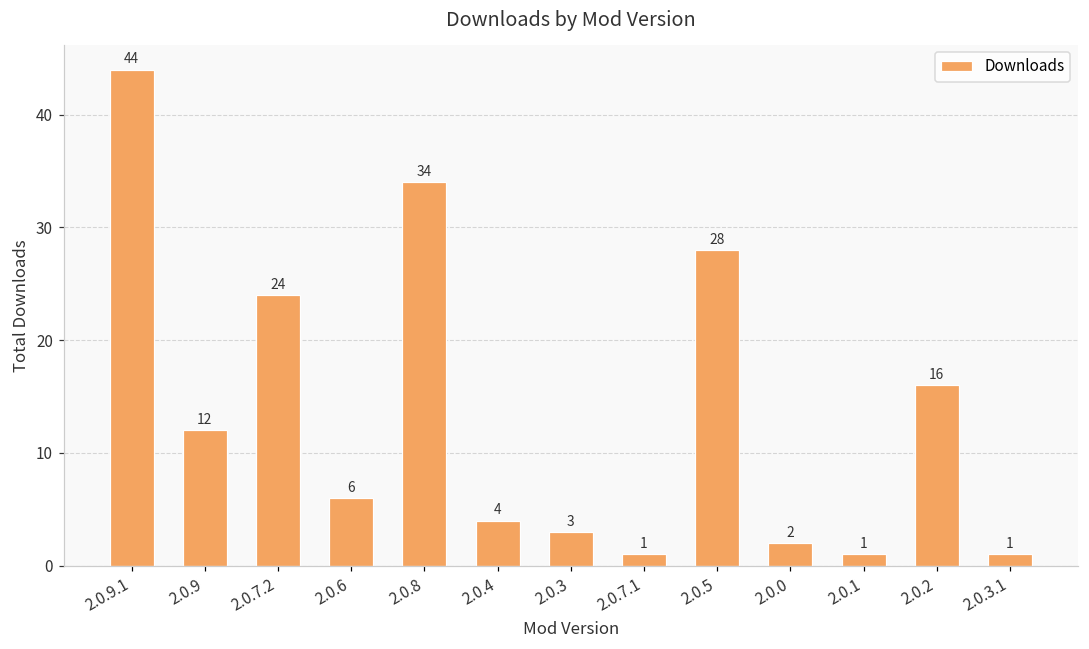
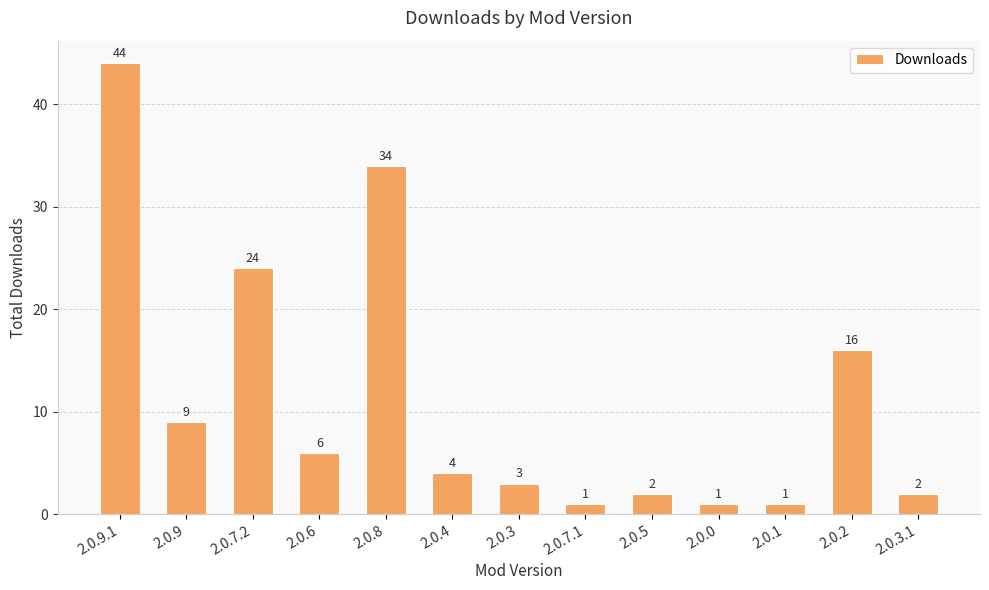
  {
    "2.0.9.1": 44,
-   "2.0.9": 12,
+   "2.0.9": 9,
    "2.0.7.2": 24,
    "2.0.6": 6,
    "2.0.8": 34,
    "2.0.4": 4,
    "2.0.3": 3,
    "2.0.7.1": 1,
-   "2.0.5": 28,
-   "2.0.0": 2,
+   "2.0.5": 2,
+   "2.0.0": 1,
    "2.0.1": 1,
    "2.0.2": 16,
-   "2.0.3.1": 1
+   "2.0.3.1": 2
  }
